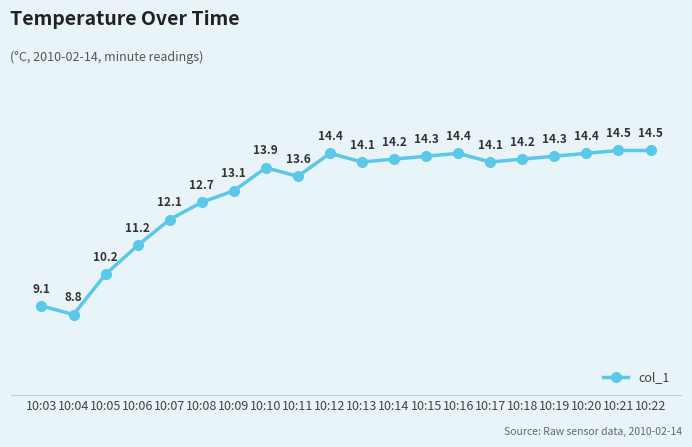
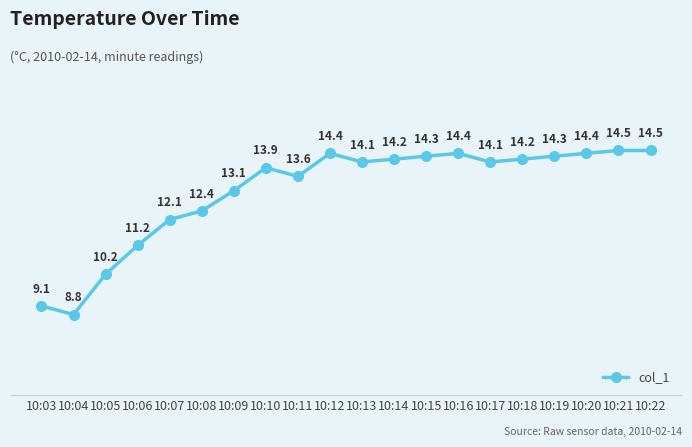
  {
    "10:03": 9.1,
    "10:04": 8.8,
    "10:05": 10.2,
    "10:06": 11.2,
    "10:07": 12.1,
-   "10:08": 12.7,
+   "10:08": 12.4,
    "10:09": 13.1,
    "10:10": 13.9,
    "10:11": 13.6,
    "10:12": 14.4,
    "10:13": 14.1,
    "10:14": 14.2,
    "10:15": 14.3,
    "10:16": 14.4,
    "10:17": 14.1,
    "10:18": 14.2,
    "10:19": 14.3,
    "10:20": 14.4,
    "10:21": 14.5,
    "10:22": 14.5
  }
